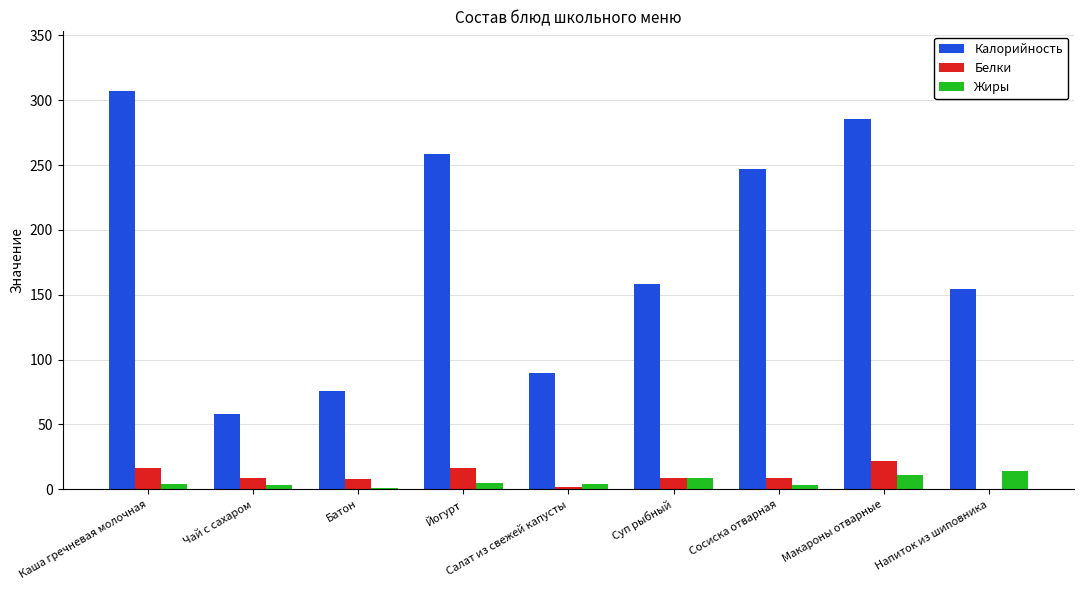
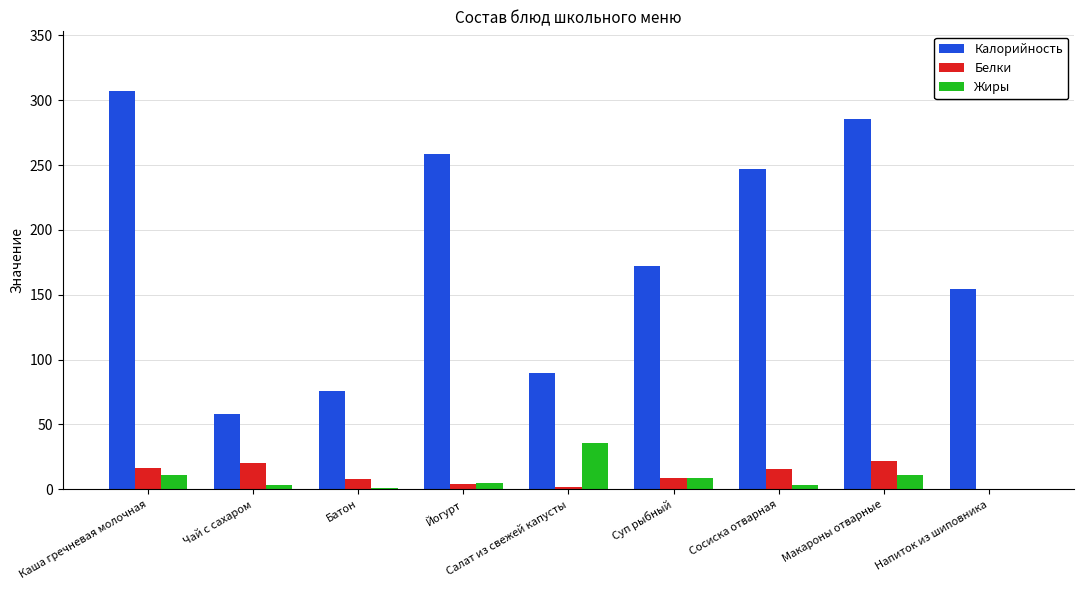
  {
    "Калорийность": {
      "Каша гречневая молочная": 307,
      "Чай с сахаром": 58,
      "Батон": 76,
      "Йогурт": 258,
      "Салат из свежей капусты": 89,
-     "Суп рыбный": 159,
+     "Суп рыбный": 172,
      "Сосиска отварная": 247,
      "Макароны отварные": 285,
      "Напиток из шиповника": 154
    },
    "Белки": {
      "Каша гречневая молочная": 16,
-     "Чай с сахаром": 9,
+     "Чай с сахаром": 20,
      "Батон": 8,
-     "Йогурт": 17,
+     "Йогурт": 4,
      "Салат из свежей капусты": 2,
      "Суп рыбный": 9,
-     "Сосиска отварная": 9,
+     "Сосиска отварная": 15,
      "Макароны отварные": 22
    },
    "Жиры": {
-     "Каша гречневая молочная": 4,
+     "Каша гречневая молочная": 11,
      "Чай с сахаром": 3,
      "Йогурт": 5,
-     "Салат из свежей капусты": 5,
+     "Салат из свежей капусты": 36,
      "Суп рыбный": 8,
      "Сосиска отварная": 3,
      "Макароны отварные": 11,
-     "Напиток из шиповника": 14
+     "Напиток из шиповника": 0
    }
  }
